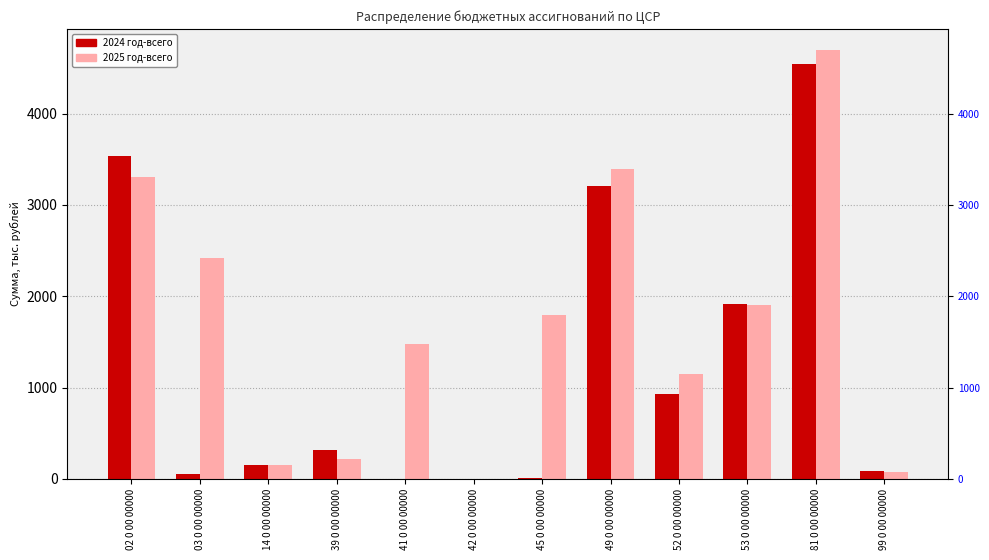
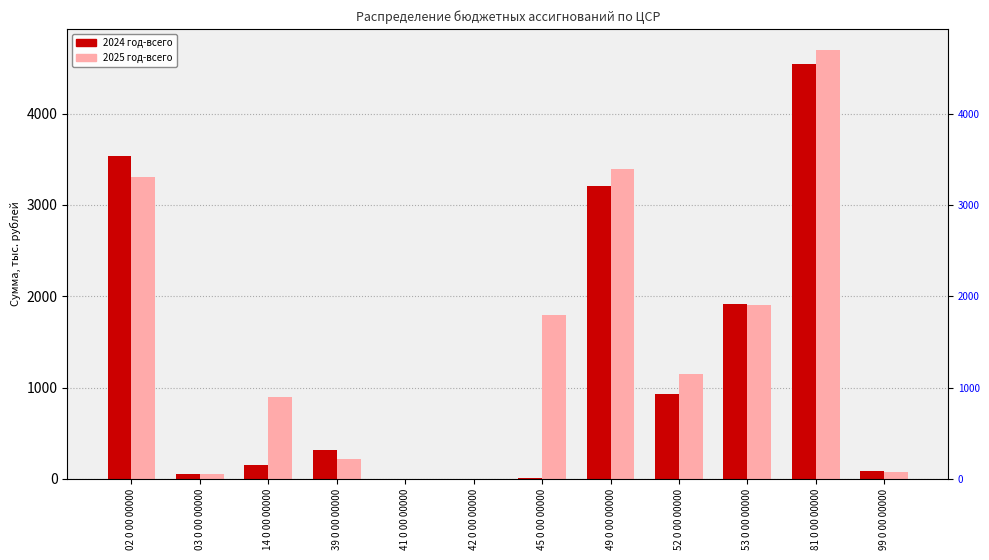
  {
    "2024 год-всего": {
      "02 0 00 00000": 3500,
      "03 0 00 00000": 100,
      "14 0 00 00000": 200,
      "39 0 00 00000": 300,
      "49 0 00 00000": 3200,
      "52 0 00 00000": 900,
      "53 0 00 00000": 1900,
      "81 0 00 00000": 4500,
      "99 0 00 00000": 100
    },
    "2025 год-всего": {
      "02 0 00 00000": 3300,
-     "03 0 00 00000": 2400,
-     "14 0 00 00000": 200,
+     "03 0 00 00000": 100,
+     "14 0 00 00000": 900,
      "39 0 00 00000": 200,
-     "41 0 00 00000": 1500,
+     "41 0 00 00000": 0,
      "45 0 00 00000": 1800,
      "49 0 00 00000": 3400,
      "52 0 00 00000": 1200,
      "53 0 00 00000": 1900,
      "81 0 00 00000": 4700,
      "99 0 00 00000": 100
    }
  }
